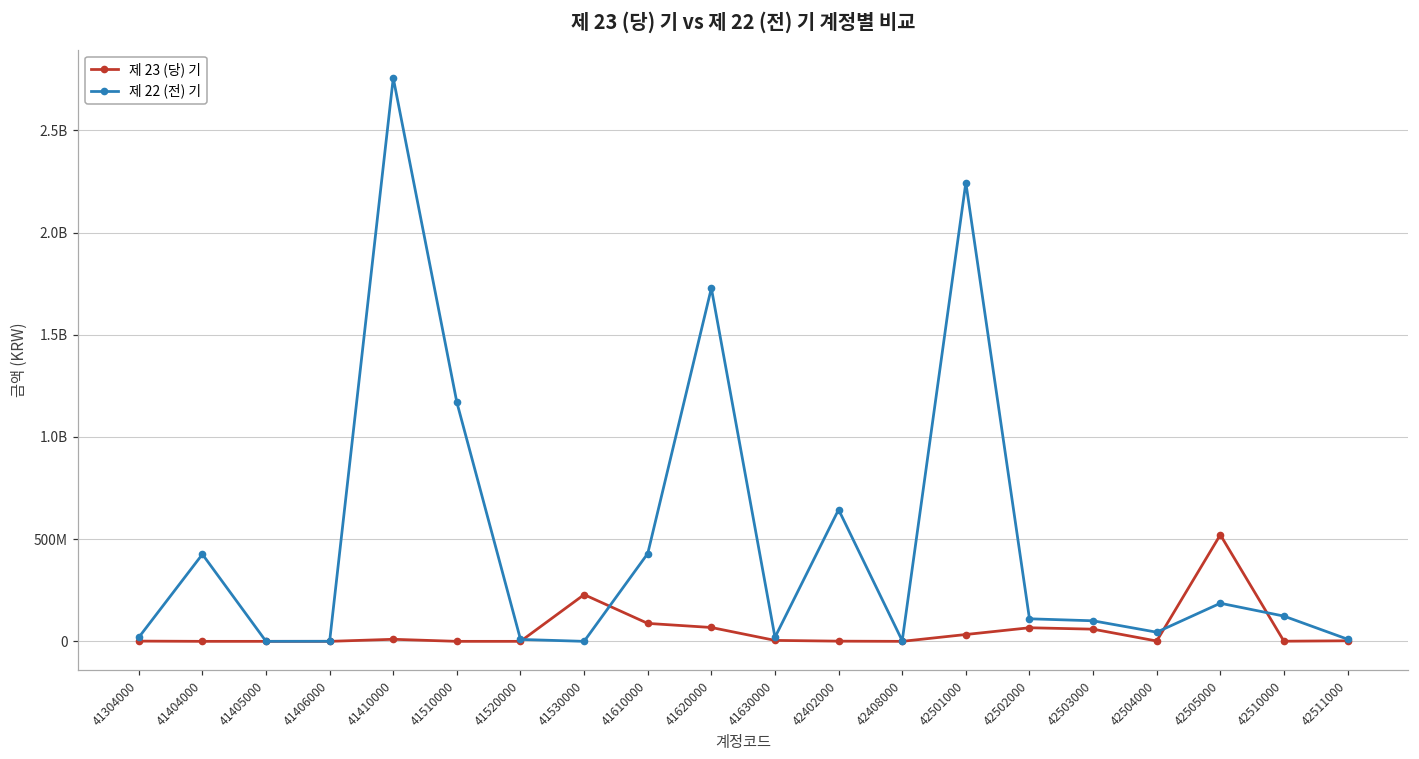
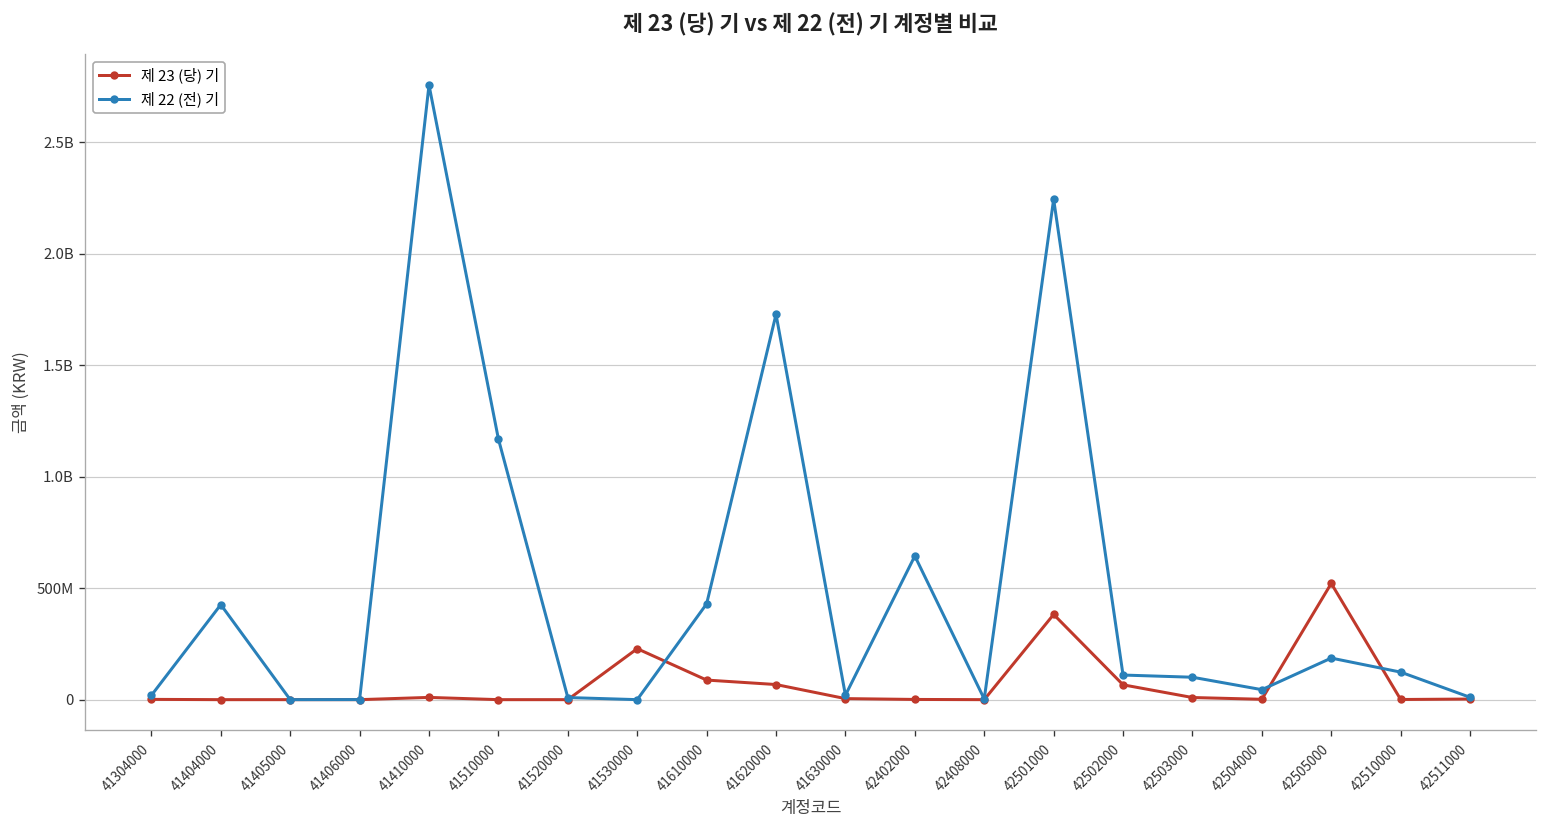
  {
    "제 23 (당) 기": {
      "41304000": 0,
      "41404000": 0,
      "41410000": 10000000,
      "41510000": 0,
      "41530000": 230000000,
      "41610000": 90000000,
      "41620000": 70000000,
      "41630000": 0,
      "42402000": 0,
-     "42501000": 30000000,
+     "42501000": 380000000,
      "42502000": 70000000,
-     "42503000": 60000000,
+     "42503000": 10000000,
      "42504000": 0,
      "42505000": 520000000,
      "42510000": 0
    },
    "제 22 (전) 기": {
      "41304000": 20000000,
      "41404000": 430000000,
      "41410000": 2760000000,
      "41510000": 1170000000,
      "41530000": 0,
      "41610000": 430000000,
      "41620000": 1730000000,
      "41630000": 20000000,
      "42402000": 640000000,
      "42501000": 2240000000,
      "42502000": 110000000,
      "42503000": 100000000,
      "42504000": 40000000,
      "42505000": 190000000,
      "42510000": 120000000
    }
  }
